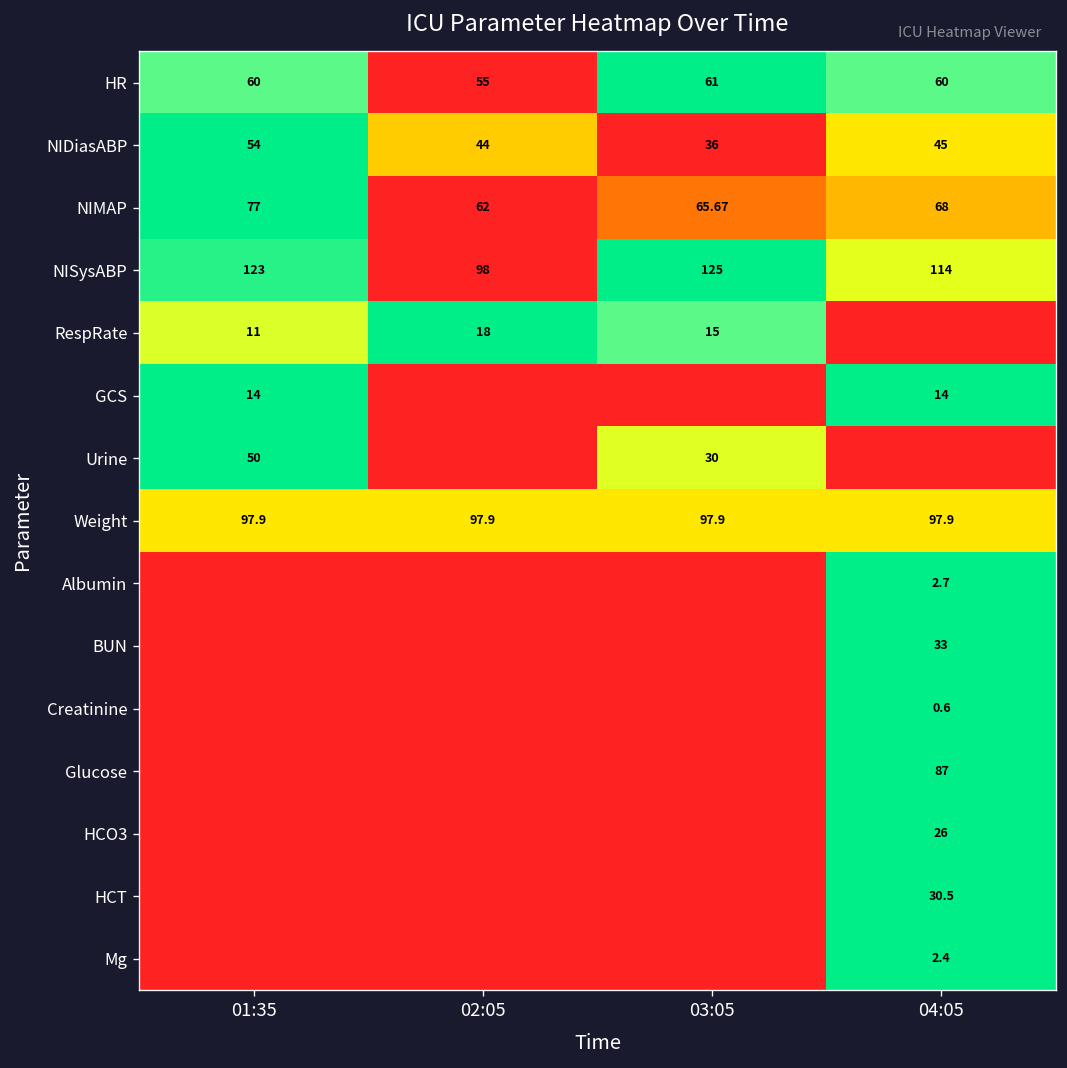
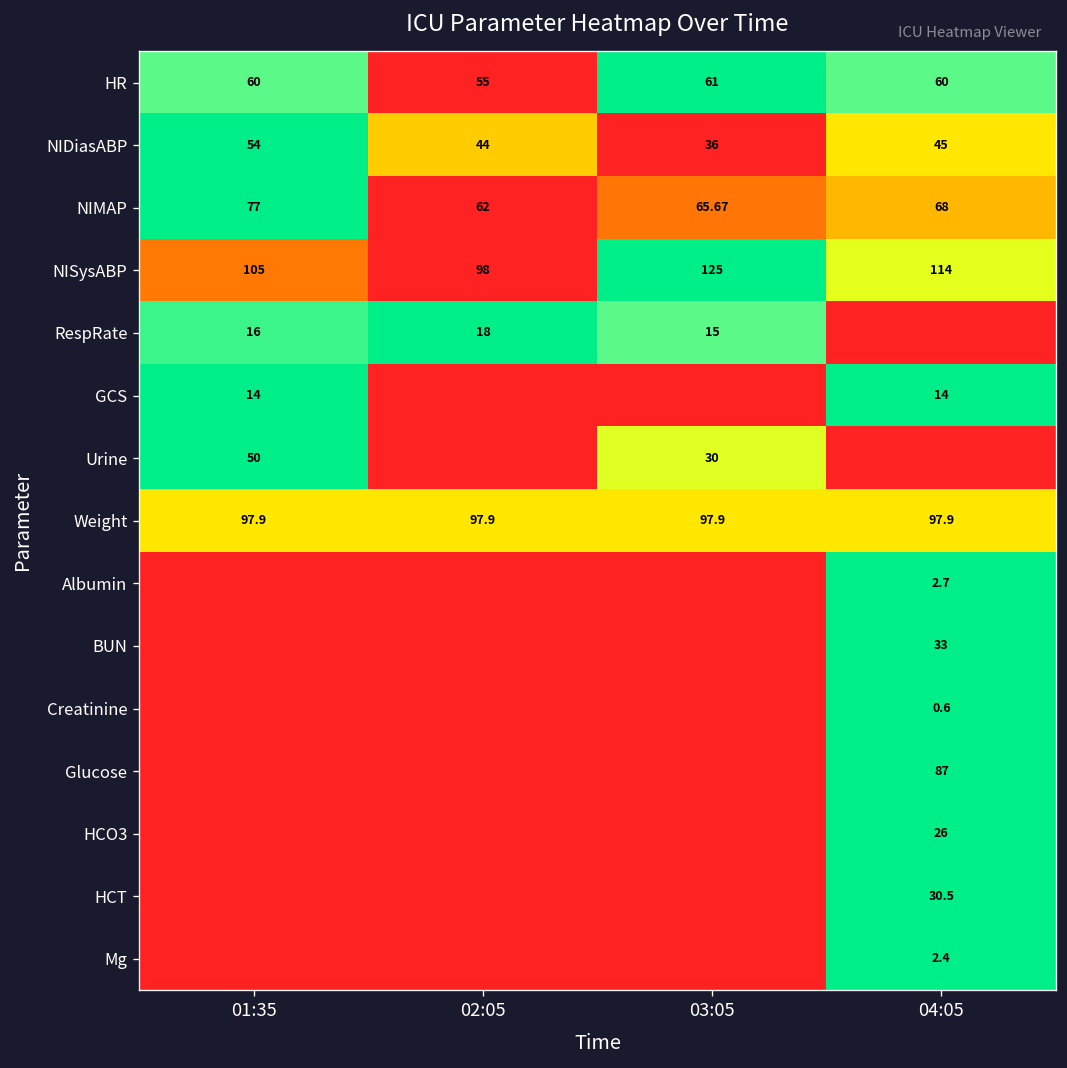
  {
    "HR": {
      "01:35": 60,
      "02:05": 55,
      "03:05": 61,
      "04:05": 60
    },
    "NIDiasABP": {
      "01:35": 54,
      "02:05": 44,
      "03:05": 36,
      "04:05": 45
    },
    "NIMAP": {
      "01:35": 77,
      "02:05": 62,
      "03:05": 65.67,
      "04:05": 68
    },
    "NISysABP": {
-     "01:35": 123,
+     "01:35": 105,
      "02:05": 98,
      "03:05": 125,
      "04:05": 114
    },
    "RespRate": {
-     "01:35": 11,
+     "01:35": 16,
      "02:05": 18,
      "03:05": 15
    },
    "GCS": {
      "01:35": 14,
      "04:05": 14
    },
    "Urine": {
      "01:35": 50,
      "03:05": 30
    },
    "Weight": {
      "01:35": 97.9,
      "02:05": 97.9,
      "03:05": 97.9,
      "04:05": 97.9
    },
    "Albumin": {
      "04:05": 2.7
    },
    "BUN": {
      "04:05": 33
    },
    "Creatinine": {
      "04:05": 0.6
    },
    "Glucose": {
      "04:05": 87
    },
    "HCO3": {
      "04:05": 26
    },
    "HCT": {
      "04:05": 30.5
    },
    "Mg": {
      "04:05": 2.4
    }
  }
